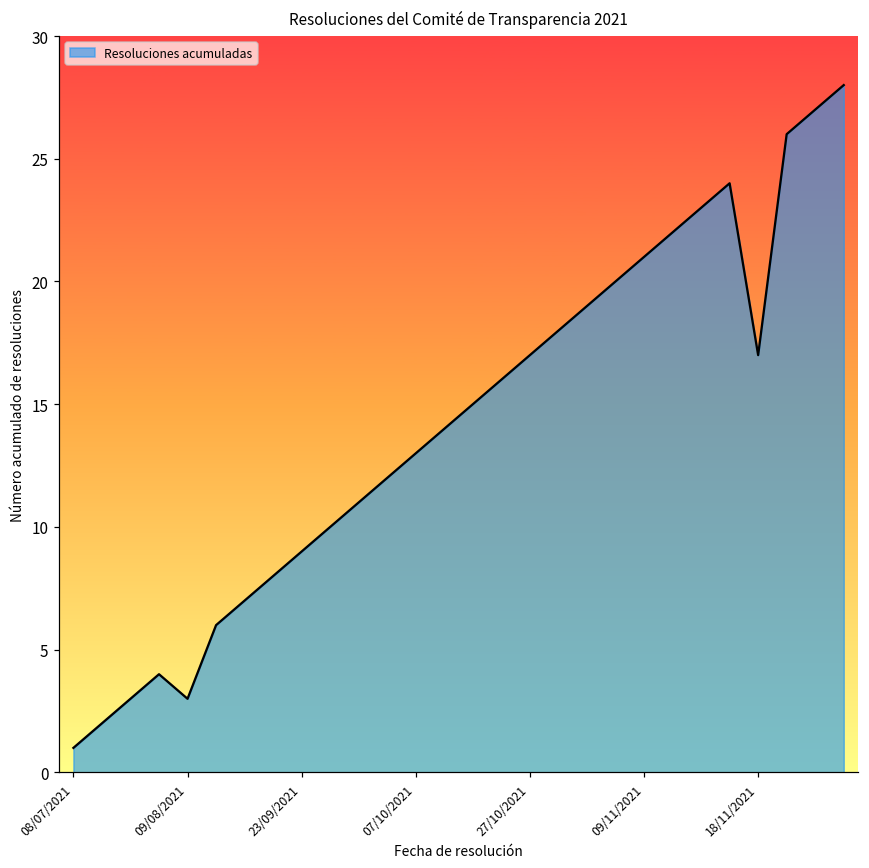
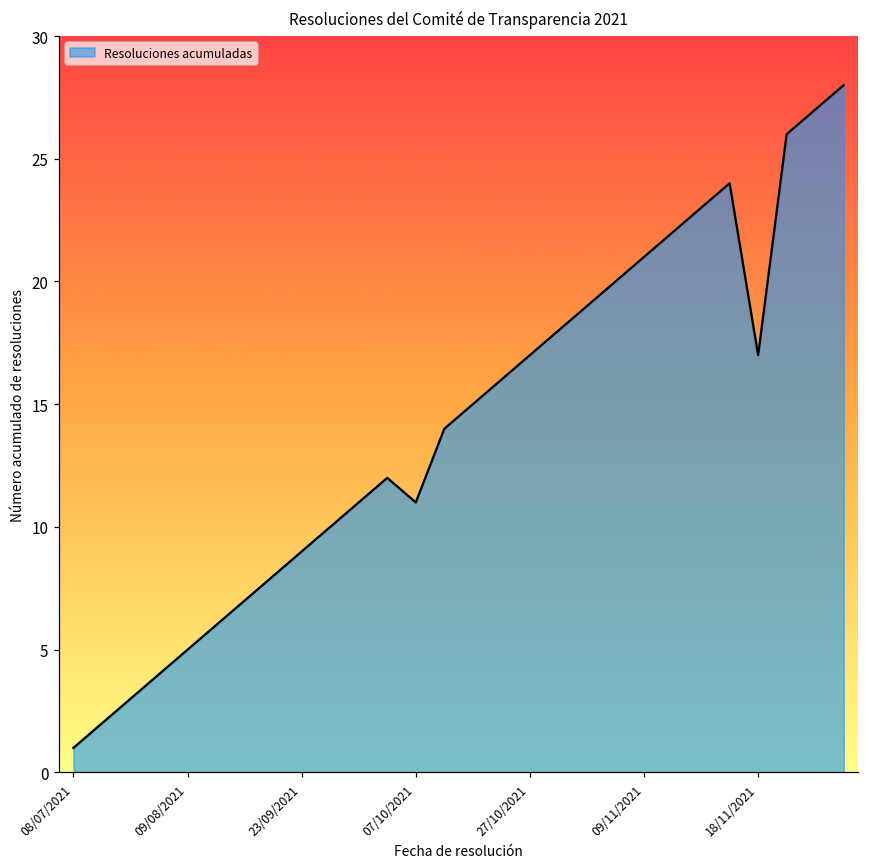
  {
    "08/07/2021": 1,
-   "09/08/2021": 3,
+   "09/08/2021": 5,
    "23/09/2021": 9,
-   "07/10/2021": 13,
+   "07/10/2021": 11,
    "18/11/2021": 17
  }
